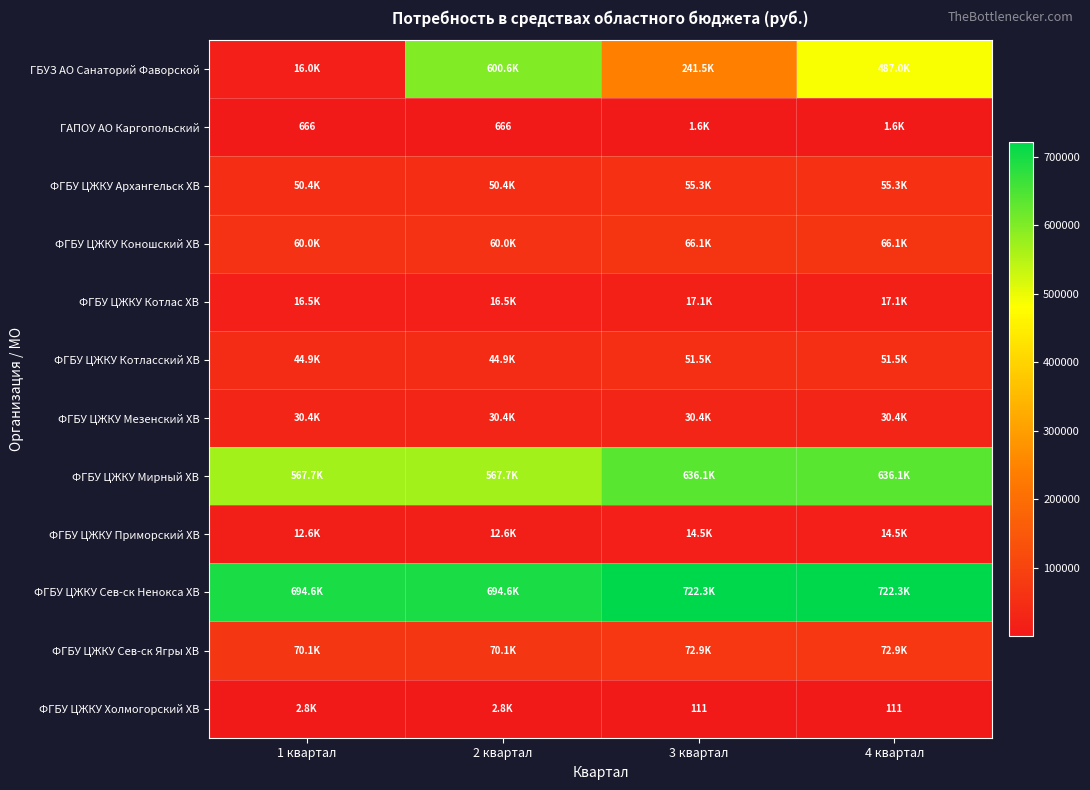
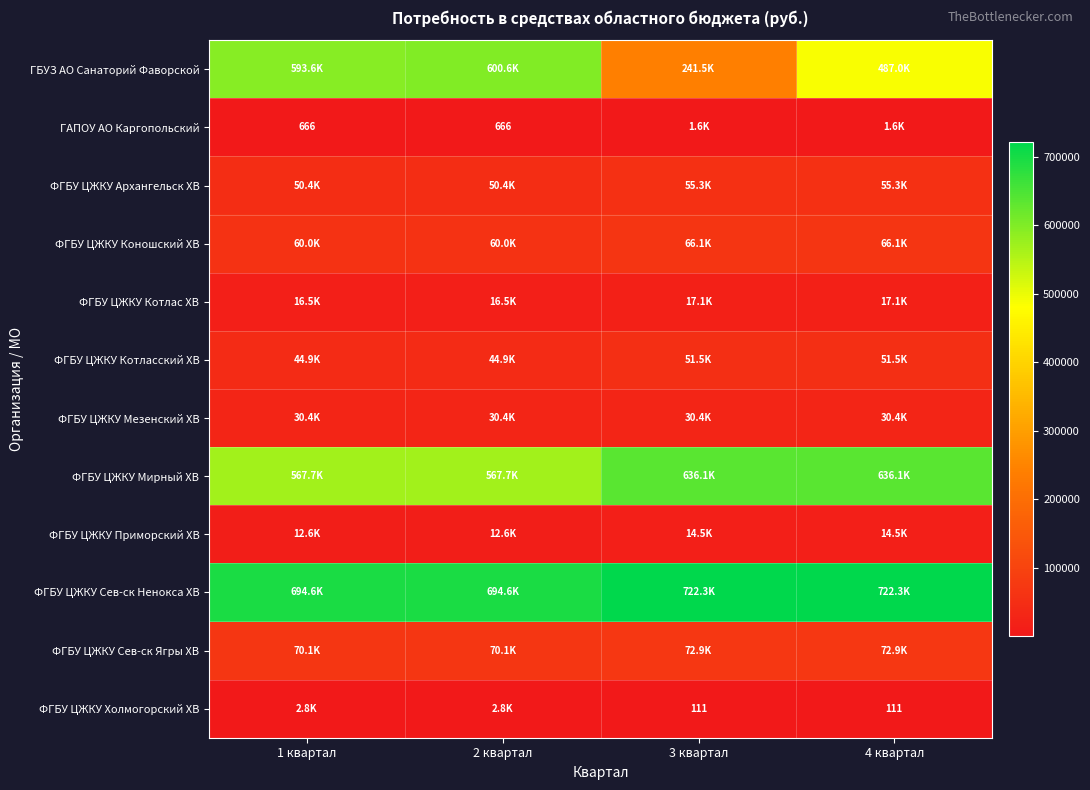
  {
    "ГБУЗ АО Санаторий Фаворской": {
-     "1 квартал": "16.0K",
+     "1 квартал": "593.6K",
      "2 квартал": "600.6K",
      "3 квартал": "241.5K",
      "4 квартал": "487.0K"
    },
    "ГАПОУ АО Каргопольский": {
      "1 квартал": "666",
      "2 квартал": "666",
      "3 квартал": "1.6K",
      "4 квартал": "1.6K"
    },
    "ФГБУ ЦЖКУ Архангельск ХВ": {
      "1 квартал": "50.4K",
      "2 квартал": "50.4K",
      "3 квартал": "55.3K",
      "4 квартал": "55.3K"
    },
    "ФГБУ ЦЖКУ Коношский ХВ": {
      "1 квартал": "60.0K",
      "2 квартал": "60.0K",
      "3 квартал": "66.1K",
      "4 квартал": "66.1K"
    },
    "ФГБУ ЦЖКУ Котлас ХВ": {
      "1 квартал": "16.5K",
      "2 квартал": "16.5K",
      "3 квартал": "17.1K",
      "4 квартал": "17.1K"
    },
    "ФГБУ ЦЖКУ Котласский ХВ": {
      "1 квартал": "44.9K",
      "2 квартал": "44.9K",
      "3 квартал": "51.5K",
      "4 квартал": "51.5K"
    },
    "ФГБУ ЦЖКУ Мезенский ХВ": {
      "1 квартал": "30.4K",
      "2 квартал": "30.4K",
      "3 квартал": "30.4K",
      "4 квартал": "30.4K"
    },
    "ФГБУ ЦЖКУ Мирный ХВ": {
      "1 квартал": "567.7K",
      "2 квартал": "567.7K",
      "3 квартал": "636.1K",
      "4 квартал": "636.1K"
    },
    "ФГБУ ЦЖКУ Приморский ХВ": {
      "1 квартал": "12.6K",
      "2 квартал": "12.6K",
      "3 квартал": "14.5K",
      "4 квартал": "14.5K"
    },
    "ФГБУ ЦЖКУ Сев-ск Ненокса ХВ": {
      "1 квартал": "694.6K",
      "2 квартал": "694.6K",
      "3 квартал": "722.3K",
      "4 квартал": "722.3K"
    },
    "ФГБУ ЦЖКУ Сев-ск Ягры ХВ": {
      "1 квартал": "70.1K",
      "2 квартал": "70.1K",
      "3 квартал": "72.9K",
      "4 квартал": "72.9K"
    },
    "ФГБУ ЦЖКУ Холмогорский ХВ": {
      "1 квартал": "2.8K",
      "2 квартал": "2.8K",
      "3 квартал": "111",
      "4 квартал": "111"
    }
  }
